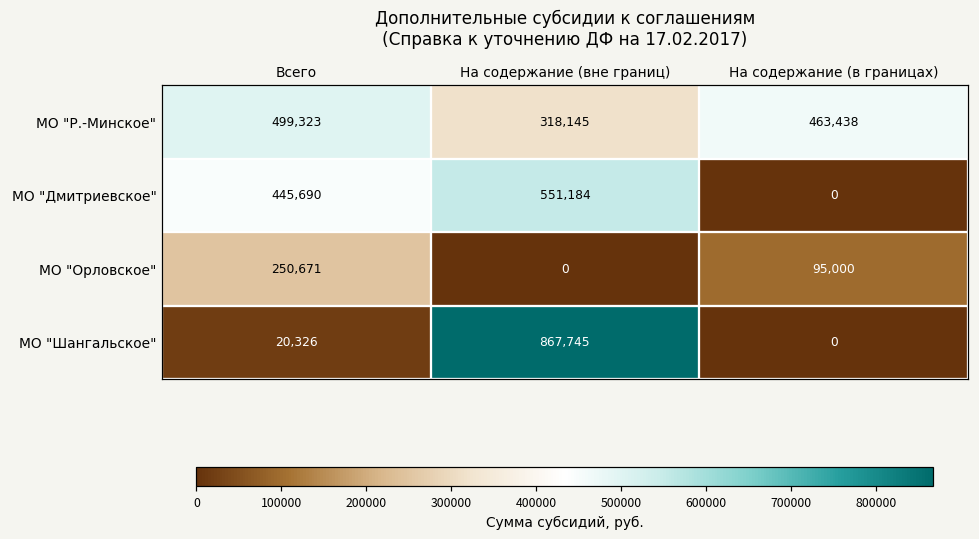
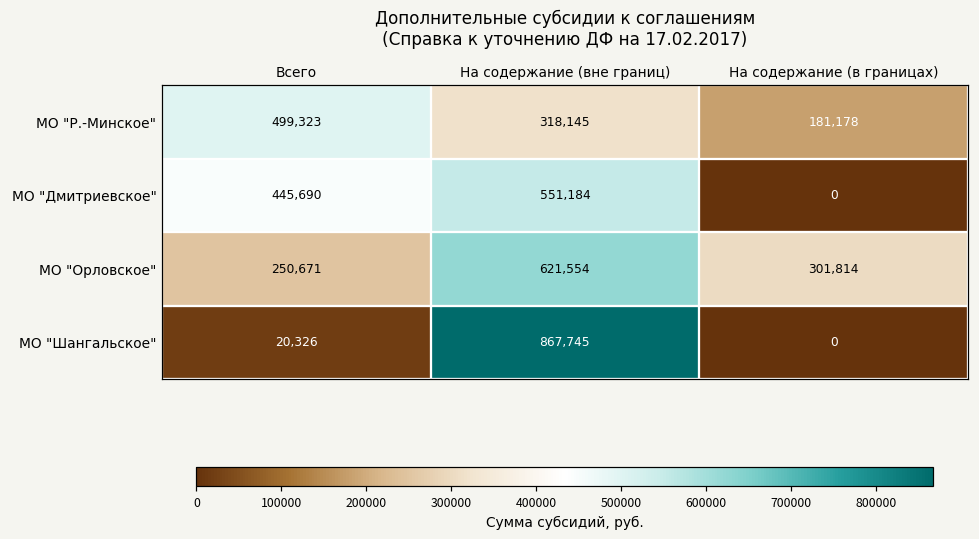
  {
    "МО \"Р.-Минское\"": {
      "Всего": "499,323",
      "На содержание (вне границ)": "318,145",
-     "На содержание (в границах)": "463,438"
+     "На содержание (в границах)": "181,178"
    },
    "МО \"Дмитриевское\"": {
      "Всего": "445,690",
      "На содержание (вне границ)": "551,184",
      "На содержание (в границах)": "0"
    },
    "МО \"Орловское\"": {
      "Всего": "250,671",
-     "На содержание (вне границ)": "0",
-     "На содержание (в границах)": "95,000"
+     "На содержание (вне границ)": "621,554",
+     "На содержание (в границах)": "301,814"
    },
    "МО \"Шангальское\"": {
      "Всего": "20,326",
      "На содержание (вне границ)": "867,745",
      "На содержание (в границах)": "0"
    }
  }
